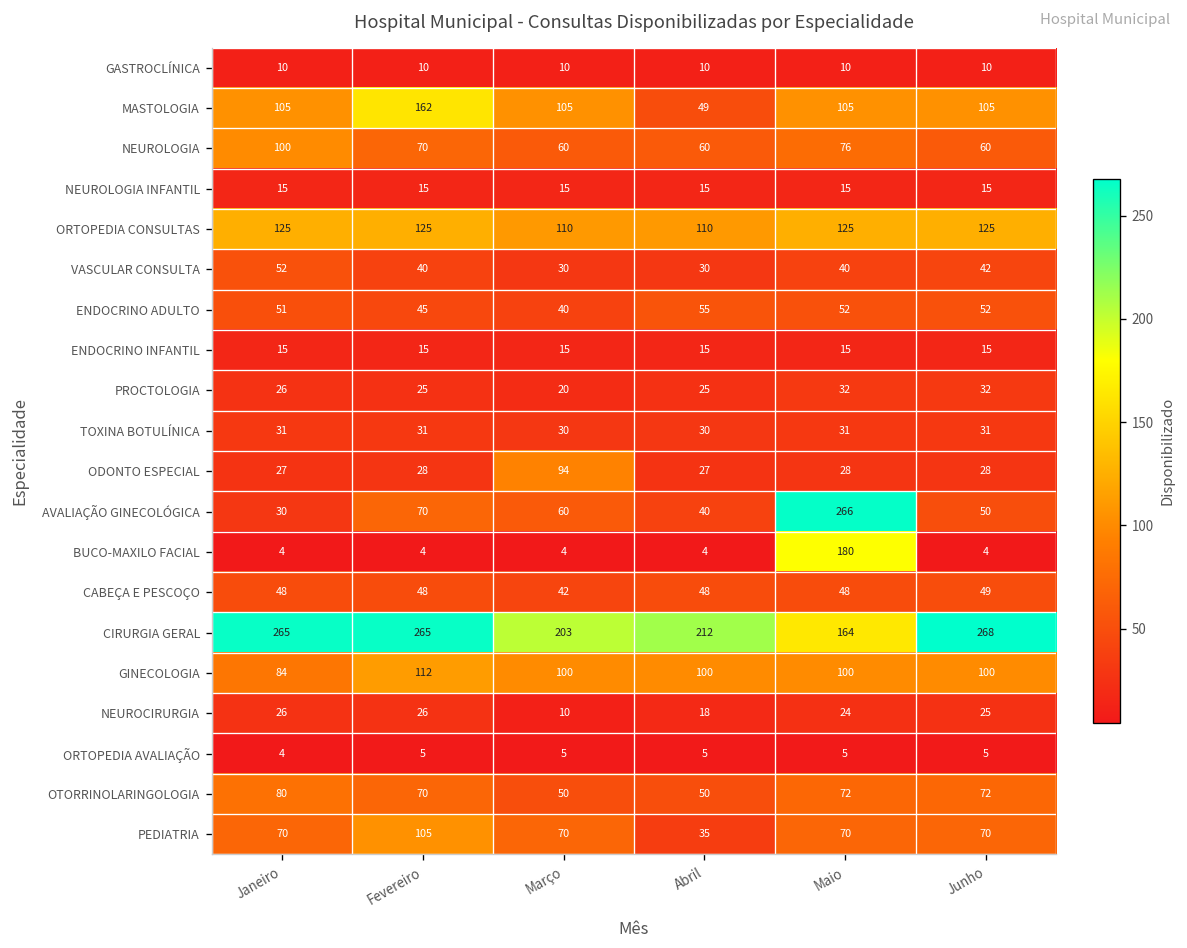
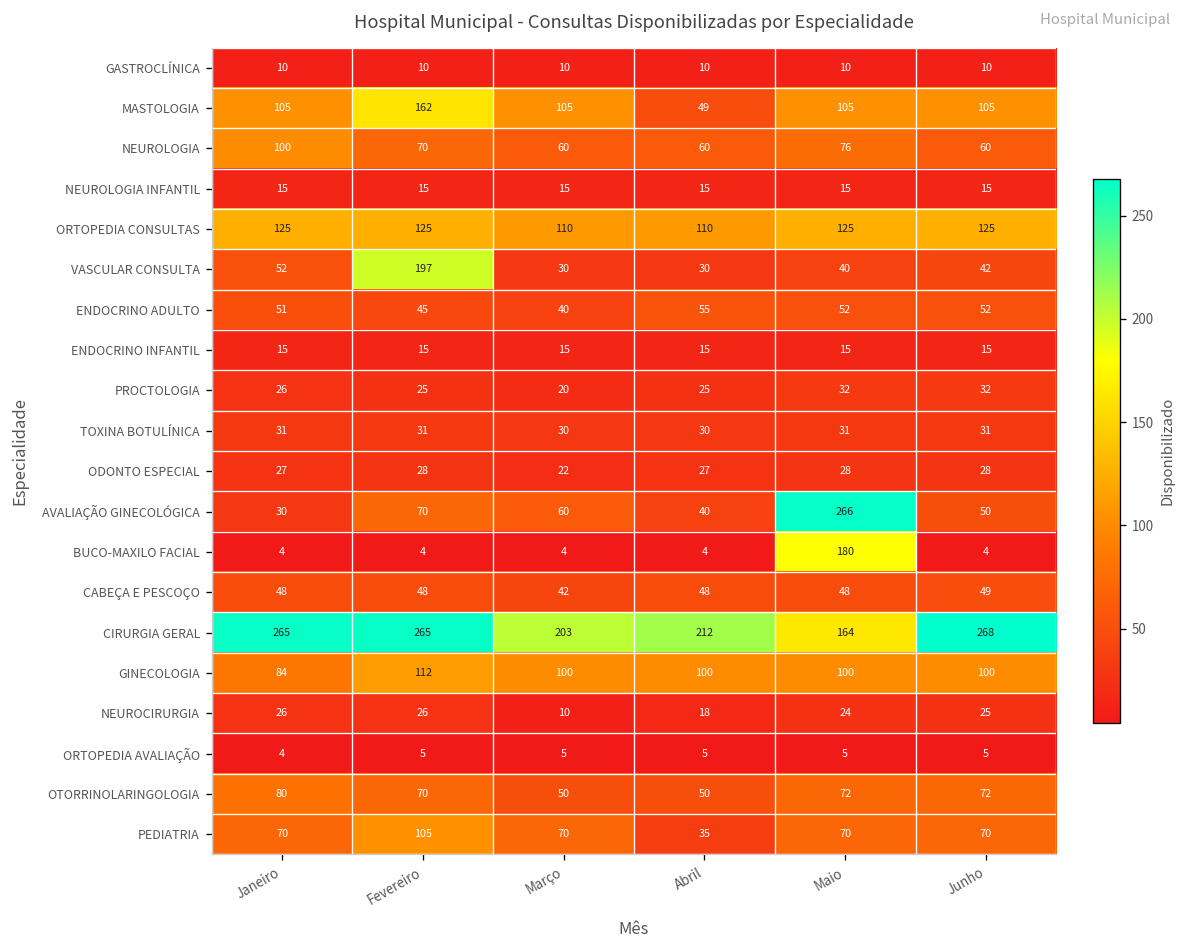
  {
    "GASTROCLÍNICA": {
      "Janeiro": 10,
      "Fevereiro": 10,
      "Março": 10,
      "Abril": 10,
      "Maio": 10,
      "Junho": 10
    },
    "MASTOLOGIA": {
      "Janeiro": 105,
      "Fevereiro": 162,
      "Março": 105,
      "Abril": 49,
      "Maio": 105,
      "Junho": 105
    },
    "NEUROLOGIA": {
      "Janeiro": 100,
      "Fevereiro": 70,
      "Março": 60,
      "Abril": 60,
      "Maio": 76,
      "Junho": 60
    },
    "NEUROLOGIA INFANTIL": {
      "Janeiro": 15,
      "Fevereiro": 15,
      "Março": 15,
      "Abril": 15,
      "Maio": 15,
      "Junho": 15
    },
    "ORTOPEDIA CONSULTAS": {
      "Janeiro": 125,
      "Fevereiro": 125,
      "Março": 110,
      "Abril": 110,
      "Maio": 125,
      "Junho": 125
    },
    "VASCULAR CONSULTA": {
      "Janeiro": 52,
-     "Fevereiro": 40,
+     "Fevereiro": 197,
      "Março": 30,
      "Abril": 30,
      "Maio": 40,
      "Junho": 42
    },
    "ENDOCRINO ADULTO": {
      "Janeiro": 51,
      "Fevereiro": 45,
      "Março": 40,
      "Abril": 55,
      "Maio": 52,
      "Junho": 52
    },
    "ENDOCRINO INFANTIL": {
      "Janeiro": 15,
      "Fevereiro": 15,
      "Março": 15,
      "Abril": 15,
      "Maio": 15,
      "Junho": 15
    },
    "PROCTOLOGIA": {
      "Janeiro": 26,
      "Fevereiro": 25,
      "Março": 20,
      "Abril": 25,
      "Maio": 32,
      "Junho": 32
    },
    "TOXINA BOTULÍNICA": {
      "Janeiro": 31,
      "Fevereiro": 31,
      "Março": 30,
      "Abril": 30,
      "Maio": 31,
      "Junho": 31
    },
    "ODONTO ESPECIAL": {
      "Janeiro": 27,
      "Fevereiro": 28,
-     "Março": 94,
+     "Março": 22,
      "Abril": 27,
      "Maio": 28,
      "Junho": 28
    },
    "AVALIAÇÃO GINECOLÓGICA": {
      "Janeiro": 30,
      "Fevereiro": 70,
      "Março": 60,
      "Abril": 40,
      "Maio": 266,
      "Junho": 50
    },
    "BUCO-MAXILO FACIAL": {
      "Janeiro": 4,
      "Fevereiro": 4,
      "Março": 4,
      "Abril": 4,
      "Maio": 180,
      "Junho": 4
    },
    "CABEÇA E PESCOÇO": {
      "Janeiro": 48,
      "Fevereiro": 48,
      "Março": 42,
      "Abril": 48,
      "Maio": 48,
      "Junho": 49
    },
    "CIRURGIA GERAL": {
      "Janeiro": 265,
      "Fevereiro": 265,
      "Março": 203,
      "Abril": 212,
      "Maio": 164,
      "Junho": 268
    },
    "GINECOLOGIA": {
      "Janeiro": 84,
      "Fevereiro": 112,
      "Março": 100,
      "Abril": 100,
      "Maio": 100,
      "Junho": 100
    },
    "NEUROCIRURGIA": {
      "Janeiro": 26,
      "Fevereiro": 26,
      "Março": 10,
      "Abril": 18,
      "Maio": 24,
      "Junho": 25
    },
    "ORTOPEDIA AVALIAÇÃO": {
      "Janeiro": 4,
      "Fevereiro": 5,
      "Março": 5,
      "Abril": 5,
      "Maio": 5,
      "Junho": 5
    },
    "OTORRINOLARINGOLOGIA": {
      "Janeiro": 80,
      "Fevereiro": 70,
      "Março": 50,
      "Abril": 50,
      "Maio": 72,
      "Junho": 72
    },
    "PEDIATRIA": {
      "Janeiro": 70,
      "Fevereiro": 105,
      "Março": 70,
      "Abril": 35,
      "Maio": 70,
      "Junho": 70
    }
  }
